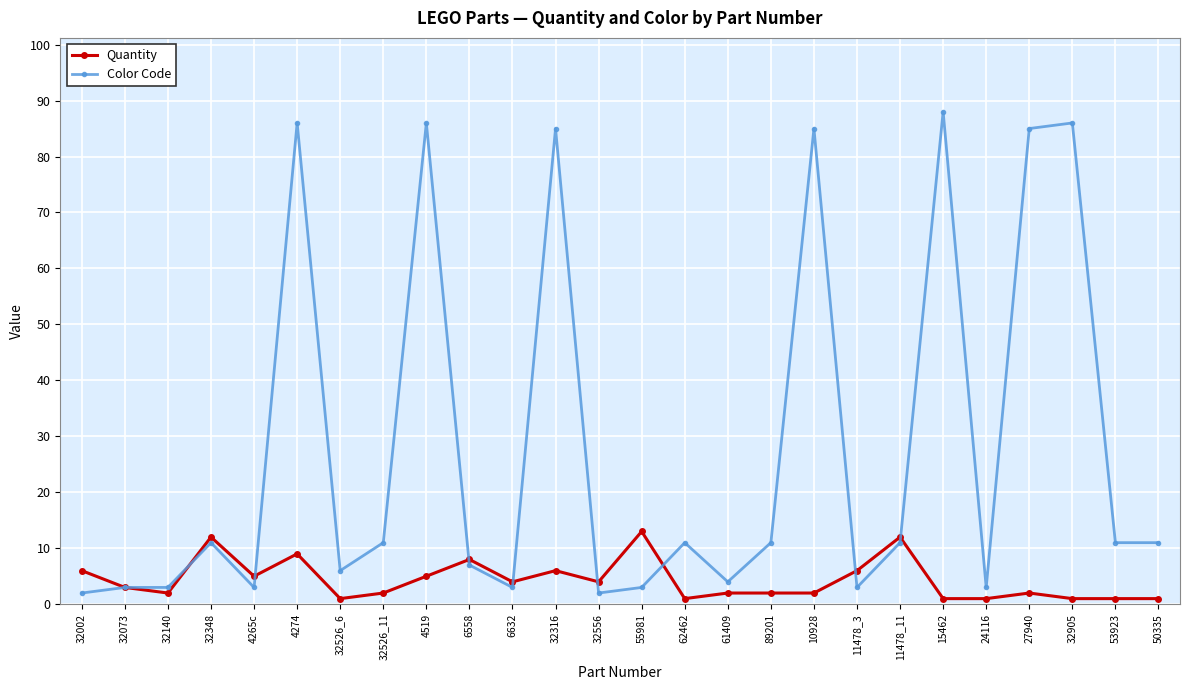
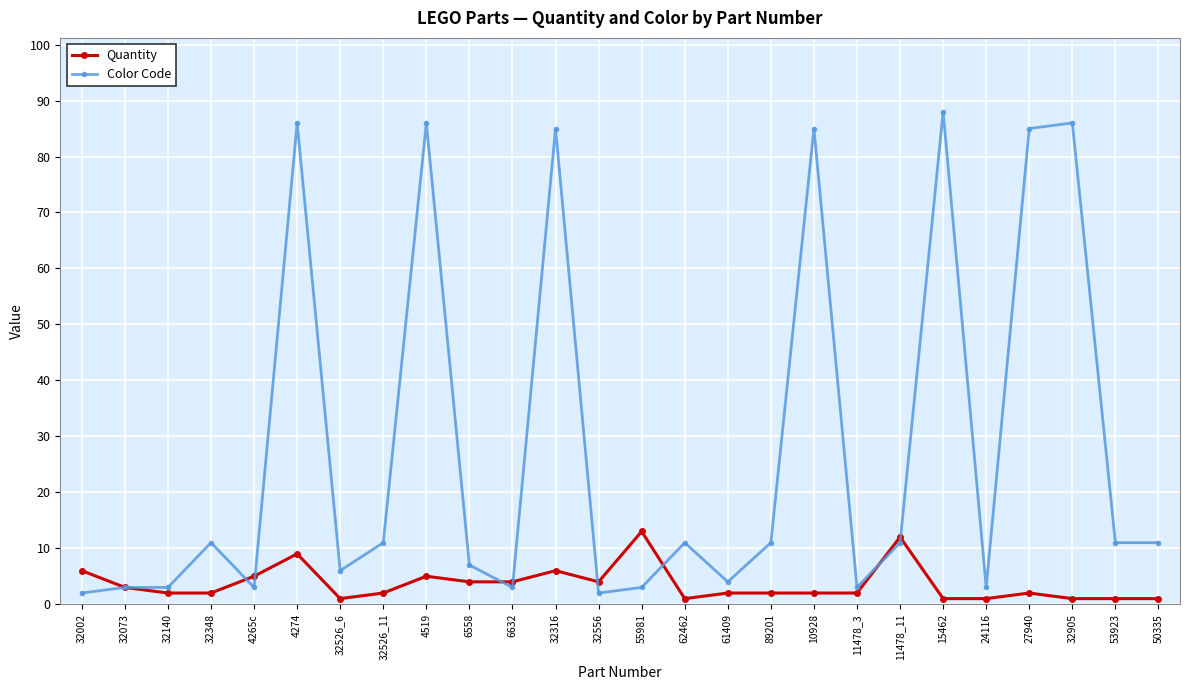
  {
    "Quantity": {
      "32002": 6,
      "32140": 2,
-     "32348": 12,
+     "32348": 2,
      "4265c": 5,
      "4274": 9,
      "32526_6": 1,
      "32526_11": 2,
      "4519": 5,
-     "6558": 8,
+     "6558": 4,
      "6632": 4,
      "32316": 6,
      "32556": 4,
      "55981": 13,
      "62462": 1,
      "61409": 2,
      "89201": 2,
      "10928": 2,
-     "11478_3": 6,
+     "11478_3": 2,
      "11478_11": 12,
      "15462": 1,
      "24116": 1,
      "27940": 2,
      "32905": 1,
      "53923": 1,
      "50335": 1
    },
    "Color Code": {
      "32002": 2,
      "32140": 3,
      "32348": 11,
      "4265c": 3,
      "4274": 86,
      "32526_6": 6,
      "32526_11": 11,
      "4519": 86,
      "6558": 7,
      "6632": 3,
      "32316": 85,
      "32556": 2,
      "55981": 3,
      "62462": 11,
      "61409": 4,
      "89201": 11,
      "10928": 85,
      "11478_3": 3,
      "11478_11": 11,
      "15462": 88,
      "24116": 3,
      "27940": 85,
      "32905": 86,
      "53923": 11,
      "50335": 11
    }
  }
